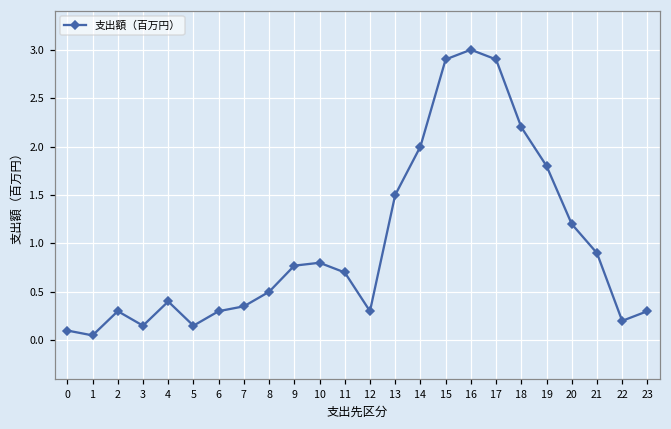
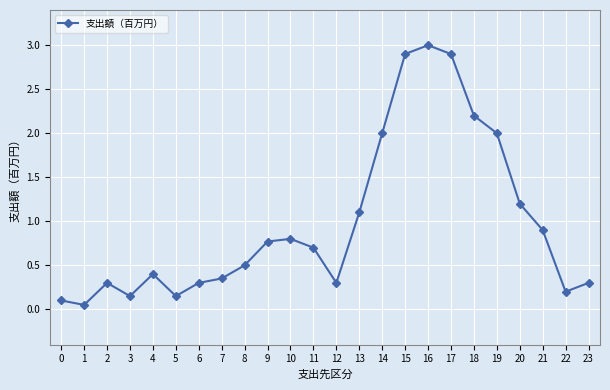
  {
    "0": 0.1,
    "1": 0.1,
    "2": 0.3,
    "3": 0.2,
    "4": 0.4,
    "5": 0.2,
    "6": 0.3,
    "7": 0.4,
    "8": 0.5,
    "9": 0.8,
    "10": 0.8,
    "11": 0.7,
    "12": 0.3,
-   "13": 1.5,
+   "13": 1.1,
    "14": 2.0,
    "15": 2.9,
    "16": 3.0,
    "17": 2.9,
    "18": 2.2,
-   "19": 1.8,
+   "19": 2.0,
    "20": 1.2,
    "21": 0.9,
    "22": 0.2,
    "23": 0.3
  }
